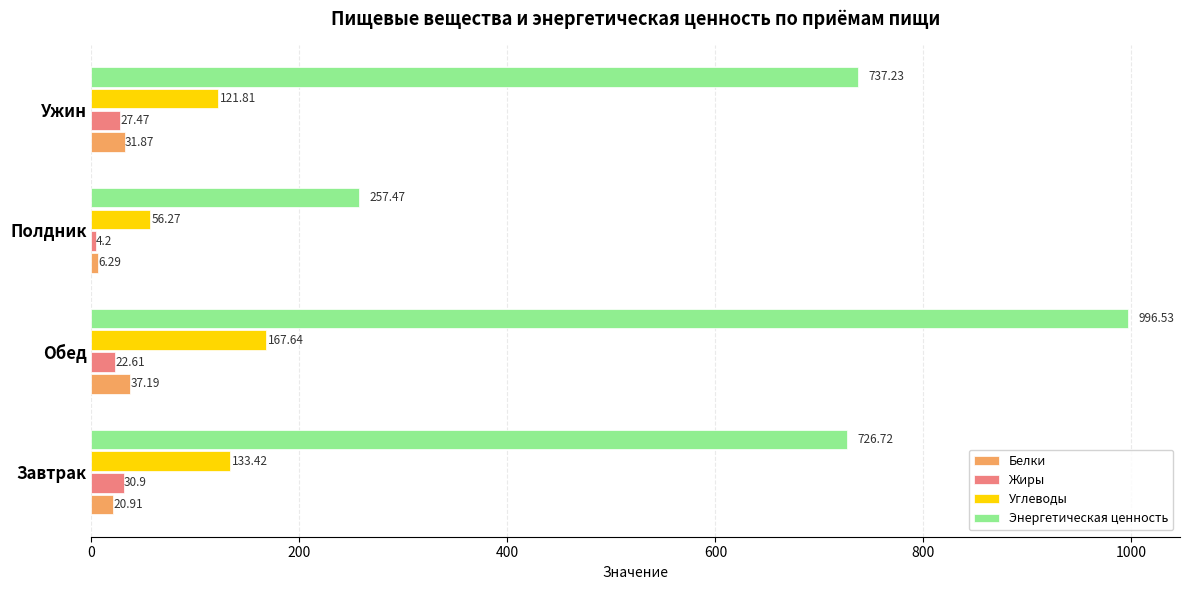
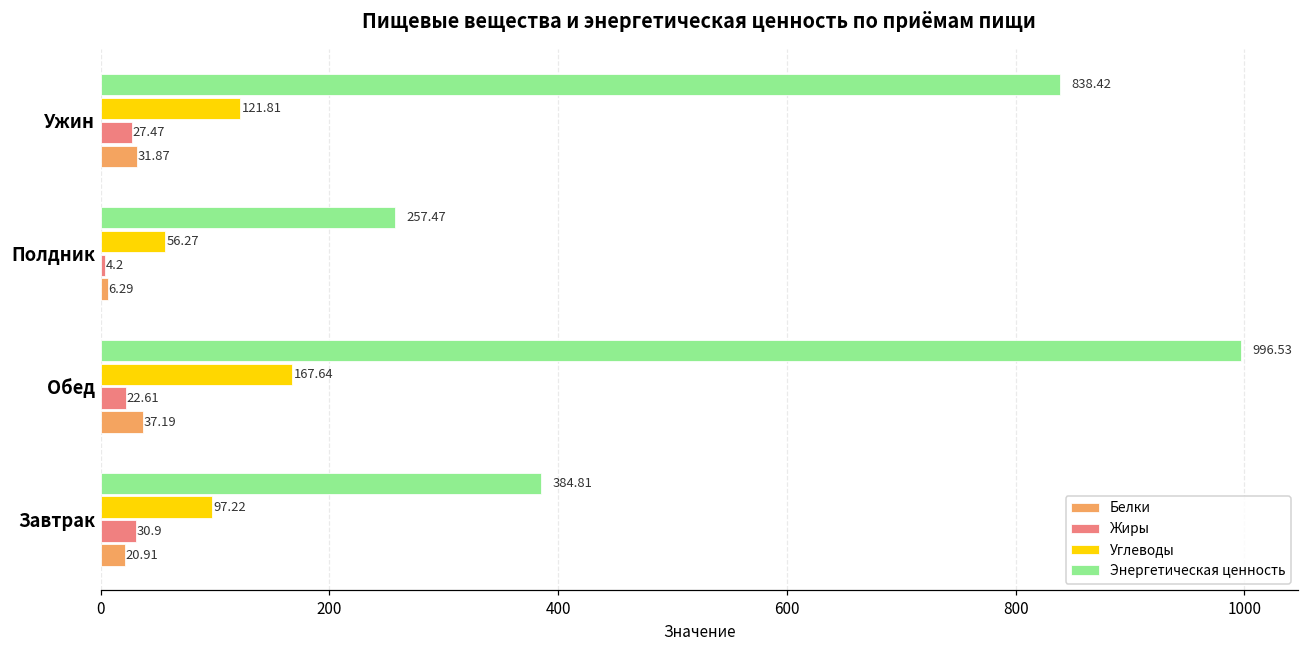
  {
    "Углеводы": {
      "Ужин": 121.81,
      "Полдник": 56.27,
      "Обед": 167.64,
-     "Завтрак": 133.42
+     "Завтрак": 97.22
    },
    "Энергетическая ценность": {
-     "Ужин": 737.23,
+     "Ужин": 838.42,
      "Полдник": 257.47,
      "Обед": 996.53,
-     "Завтрак": 726.72
+     "Завтрак": 384.81
    }
  }
